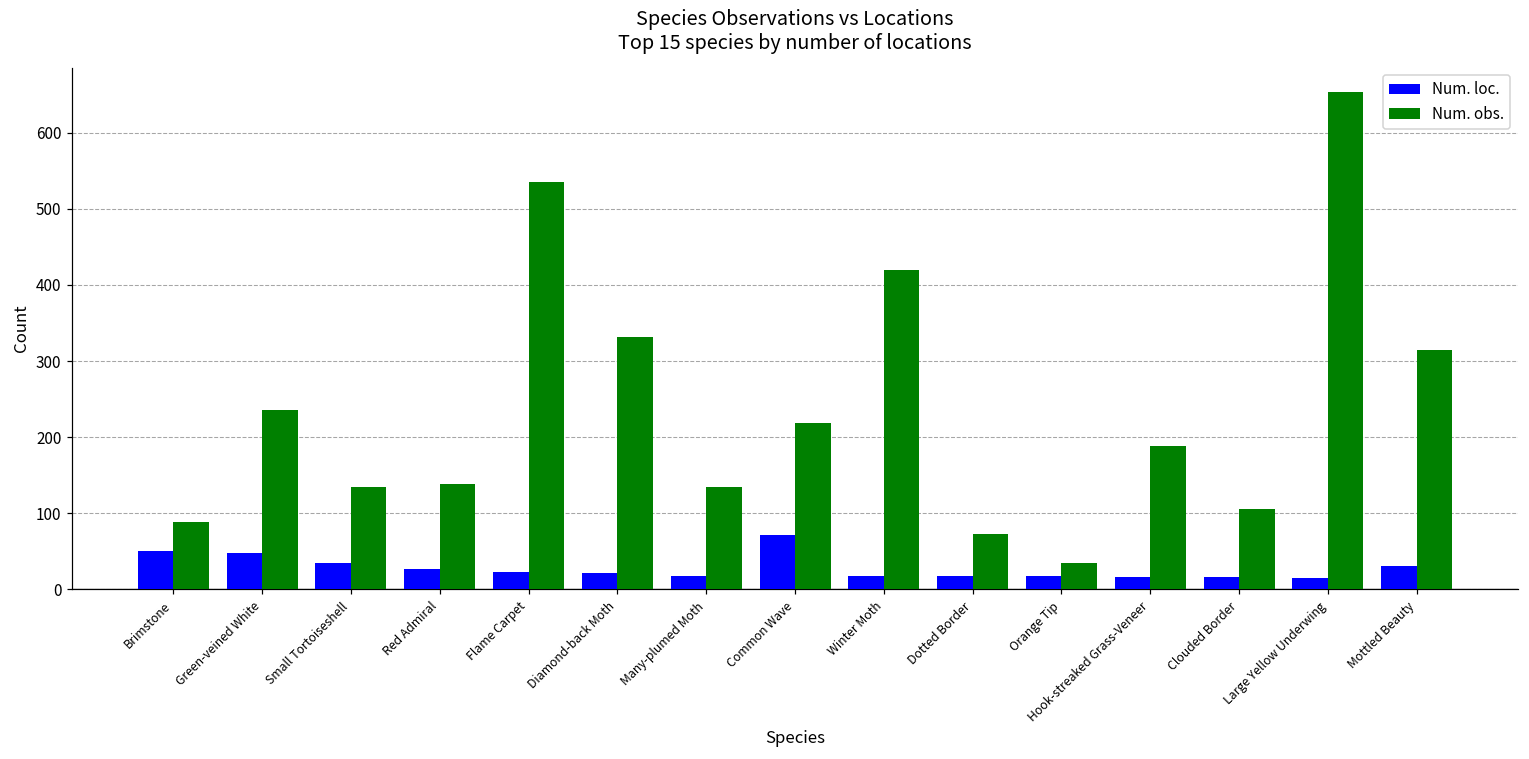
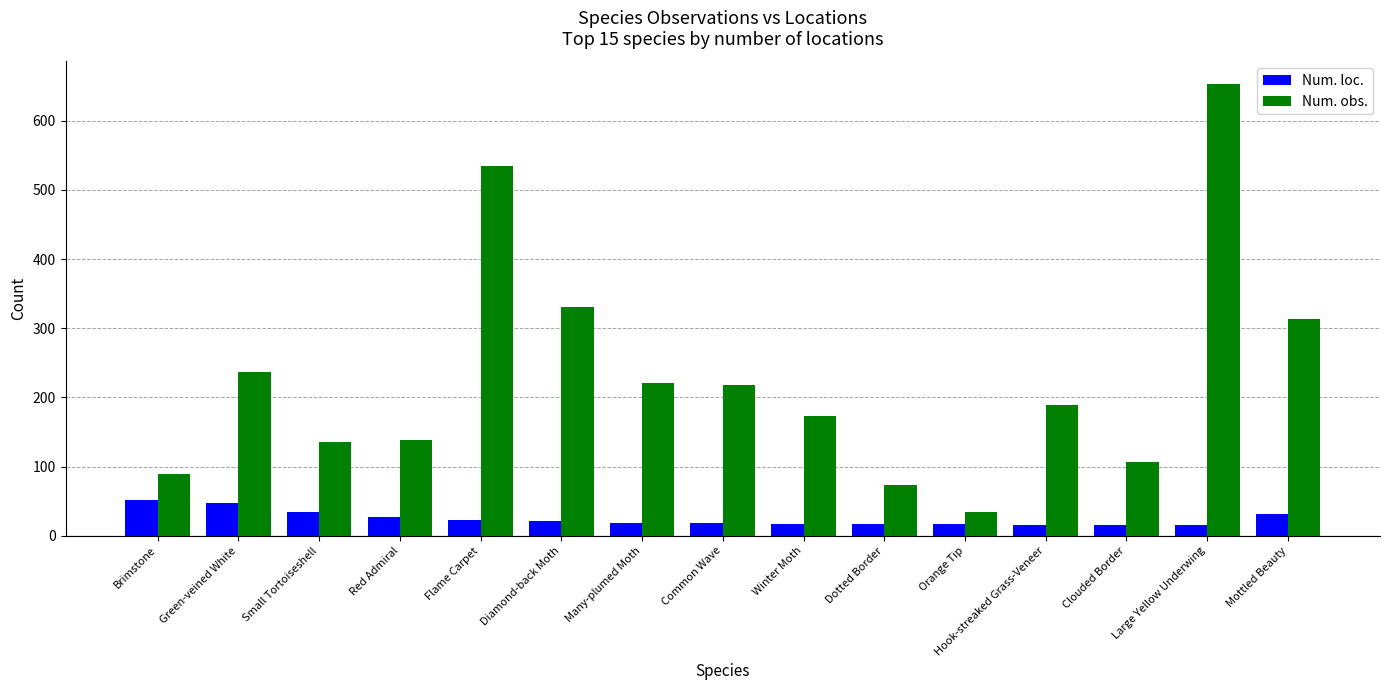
  {
    "Num. loc.": {
      "Brimstone": 50,
      "Green-veined White": 50,
      "Small Tortoiseshell": 40,
      "Red Admiral": 30,
      "Flame Carpet": 20,
      "Diamond-back Moth": 20,
      "Many-plumed Moth": 20,
-     "Common Wave": 70,
+     "Common Wave": 20,
      "Winter Moth": 20,
      "Dotted Border": 20,
      "Orange Tip": 20,
      "Hook-streaked Grass-Veneer": 20,
      "Clouded Border": 20,
      "Large Yellow Underwing": 20,
      "Mottled Beauty": 30
    },
    "Num. obs.": {
      "Brimstone": 90,
      "Green-veined White": 240,
      "Small Tortoiseshell": 140,
      "Red Admiral": 140,
      "Flame Carpet": 540,
      "Diamond-back Moth": 330,
-     "Many-plumed Moth": 130,
+     "Many-plumed Moth": 220,
      "Common Wave": 220,
-     "Winter Moth": 420,
+     "Winter Moth": 170,
      "Dotted Border": 70,
      "Orange Tip": 30,
      "Hook-streaked Grass-Veneer": 190,
      "Clouded Border": 110,
      "Large Yellow Underwing": 650,
      "Mottled Beauty": 310
    }
  }
